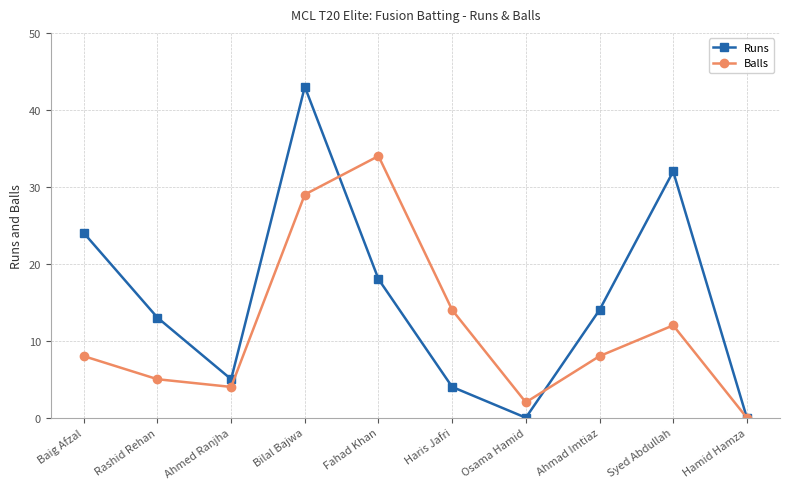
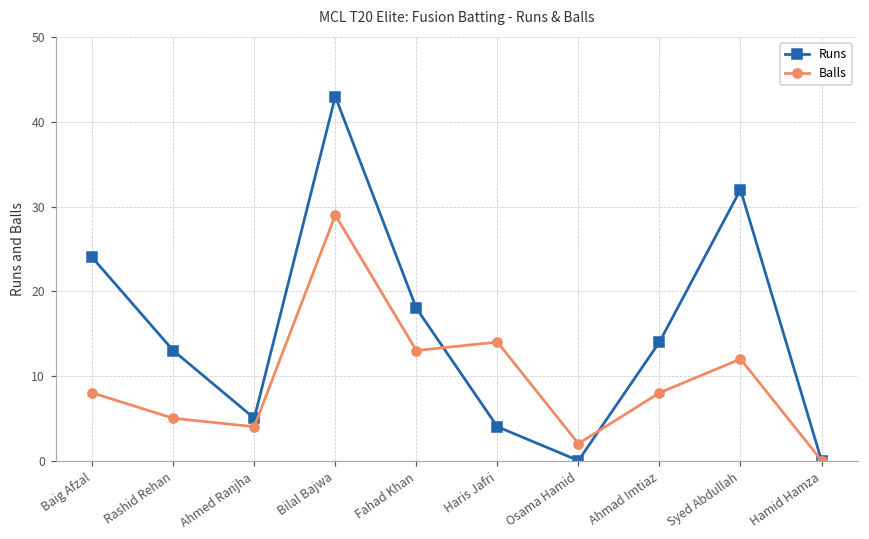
  {
    "Runs": {
      "Baig Afzal": 24,
      "Rashid Rehan": 13,
      "Ahmed Ranjha": 5,
      "Bilal Bajwa": 43,
      "Fahad Khan": 18,
      "Haris Jafri": 4,
      "Osama Hamid": 0,
      "Ahmad Imtiaz": 14,
      "Syed Abdullah": 32
    },
    "Balls": {
      "Baig Afzal": 8,
      "Rashid Rehan": 5,
      "Ahmed Ranjha": 4,
      "Bilal Bajwa": 29,
-     "Fahad Khan": 34,
+     "Fahad Khan": 13,
      "Haris Jafri": 14,
      "Osama Hamid": 2,
      "Ahmad Imtiaz": 8,
      "Syed Abdullah": 12
    }
  }
